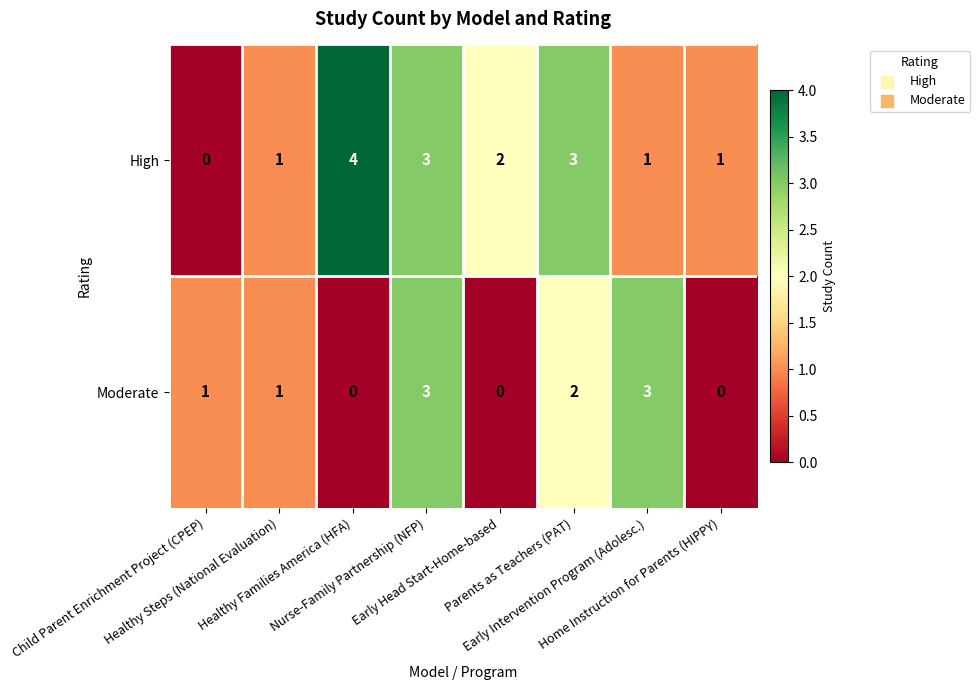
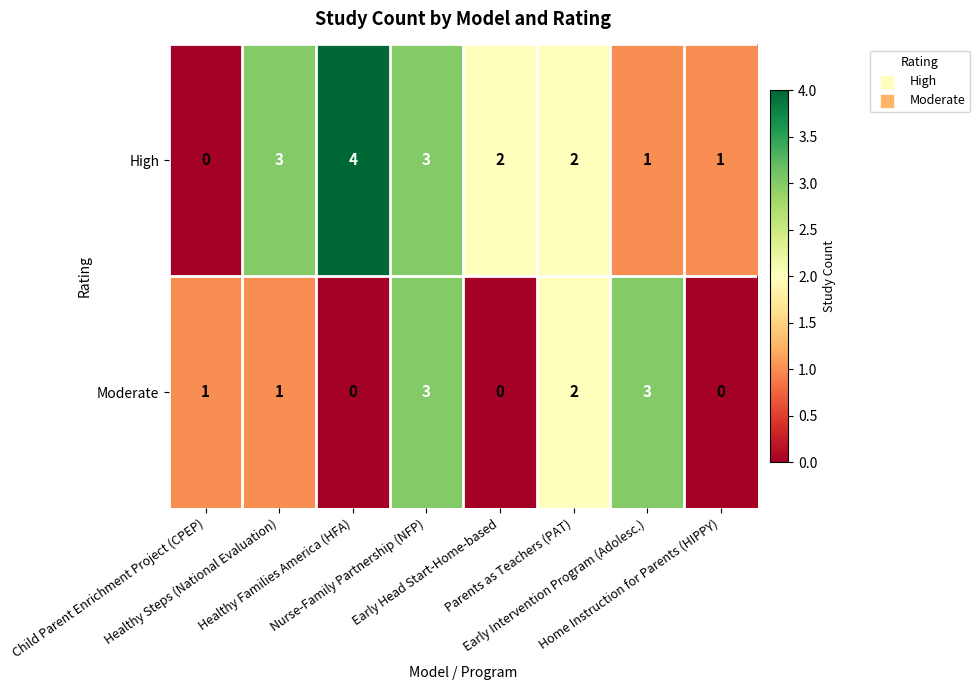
  {
    "High": {
      "Child Parent Enrichment Project (CPEP)": 0,
-     "Healthy Steps (National Evaluation)": 1,
+     "Healthy Steps (National Evaluation)": 3,
      "Healthy Families America (HFA)": 4,
      "Nurse-Family Partnership (NFP)": 3,
      "Early Head Start-Home-based": 2,
-     "Parents as Teachers (PAT)": 3,
+     "Parents as Teachers (PAT)": 2,
      "Early Intervention Program (Adolesc.)": 1,
      "Home Instruction for Parents (HIPPY)": 1
    },
    "Moderate": {
      "Child Parent Enrichment Project (CPEP)": 1,
      "Healthy Steps (National Evaluation)": 1,
      "Healthy Families America (HFA)": 0,
      "Nurse-Family Partnership (NFP)": 3,
      "Early Head Start-Home-based": 0,
      "Parents as Teachers (PAT)": 2,
      "Early Intervention Program (Adolesc.)": 3,
      "Home Instruction for Parents (HIPPY)": 0
    }
  }
